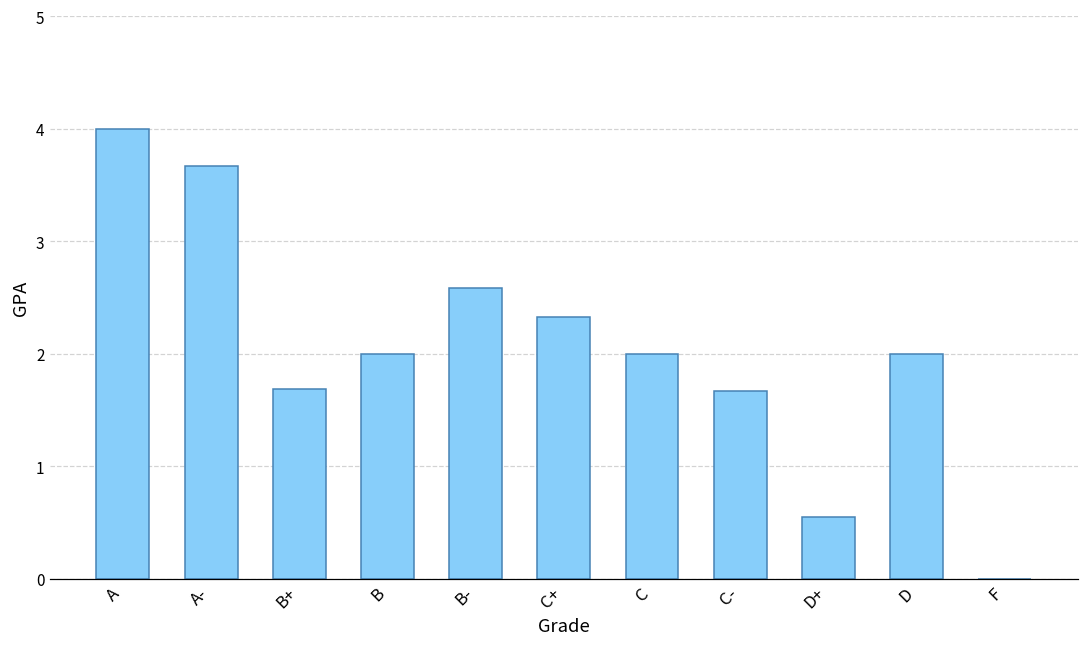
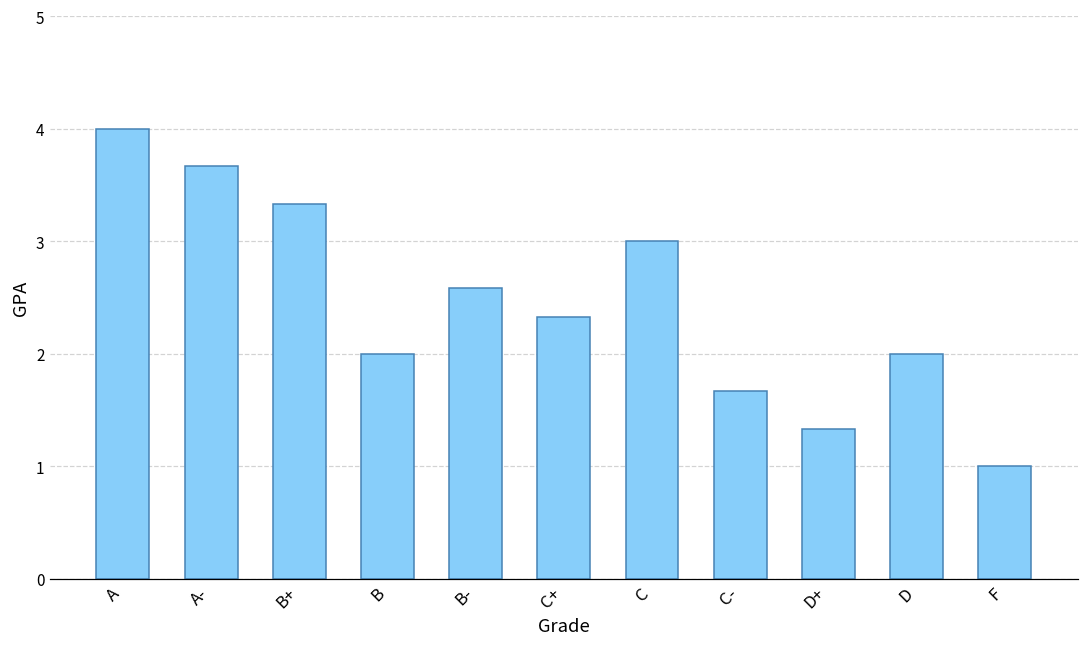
  {
    "A": 4.00,
    "A-": 3.67,
-   "B+": 1.69,
+   "B+": 3.33,
    "B": 2.00,
    "B-": 2.58,
    "C+": 2.33,
-   "C": 2,
+   "C": 3,
    "C-": 1.67,
-   "D+": 0.55,
+   "D+": 1.33,
    "D": 2.00,
-   "F": 0
+   "F": 1
  }
